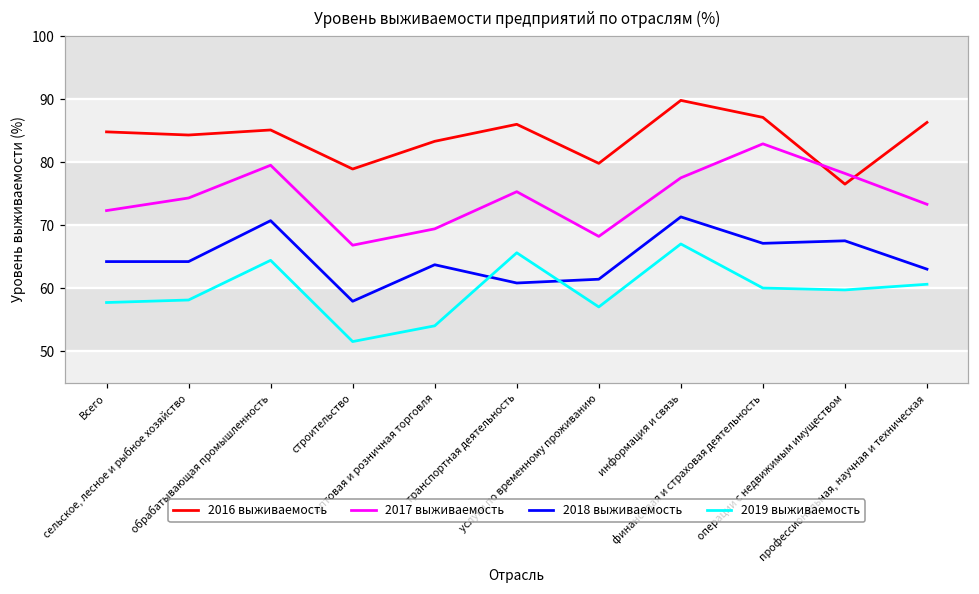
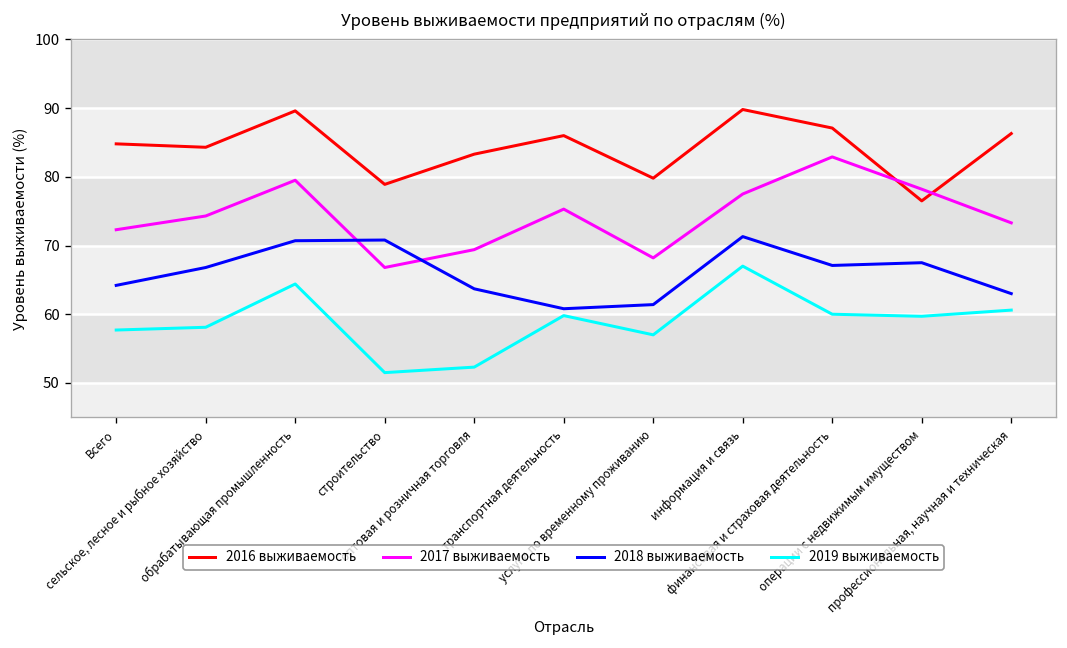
  {
    "2016 выживаемость": {
      "Всего": 85,
      "сельское, лесное и рыбное хозяйство": 84,
-     "обрабатывающая промышленность": 85,
+     "обрабатывающая промышленность": 90,
      "строительство": 79,
      "оптовая и розничная торговля": 83,
      "транспортная деятельность": 86,
      "услуги по временному проживанию": 80,
      "информация и связь": 90,
      "финансовая и страховая деятельность": 87,
      "операции с недвижимым имуществом": 77,
      "профессиональная, научная и техническая": 86
    },
    "2017 выживаемость": {
      "Всего": 72,
      "сельское, лесное и рыбное хозяйство": 74,
      "обрабатывающая промышленность": 80,
      "строительство": 67,
      "оптовая и розничная торговля": 69,
      "транспортная деятельность": 75,
      "услуги по временному проживанию": 68,
      "информация и связь": 78,
      "финансовая и страховая деятельность": 83,
      "операции с недвижимым имуществом": 78,
      "профессиональная, научная и техническая": 73
    },
    "2018 выживаемость": {
      "Всего": 64,
-     "сельское, лесное и рыбное хозяйство": 64,
+     "сельское, лесное и рыбное хозяйство": 67,
      "обрабатывающая промышленность": 71,
-     "строительство": 58,
+     "строительство": 71,
      "оптовая и розничная торговля": 64,
      "транспортная деятельность": 61,
      "услуги по временному проживанию": 61,
      "информация и связь": 71,
      "финансовая и страховая деятельность": 67,
      "операции с недвижимым имуществом": 68,
      "профессиональная, научная и техническая": 63
    },
    "2019 выживаемость": {
      "Всего": 58,
      "сельское, лесное и рыбное хозяйство": 58,
      "обрабатывающая промышленность": 64,
      "строительство": 52,
-     "оптовая и розничная торговля": 54,
-     "транспортная деятельность": 66,
+     "оптовая и розничная торговля": 52,
+     "транспортная деятельность": 60,
      "услуги по временному проживанию": 57,
      "информация и связь": 67,
      "финансовая и страховая деятельность": 60,
      "операции с недвижимым имуществом": 60,
      "профессиональная, научная и техническая": 61
    }
  }
